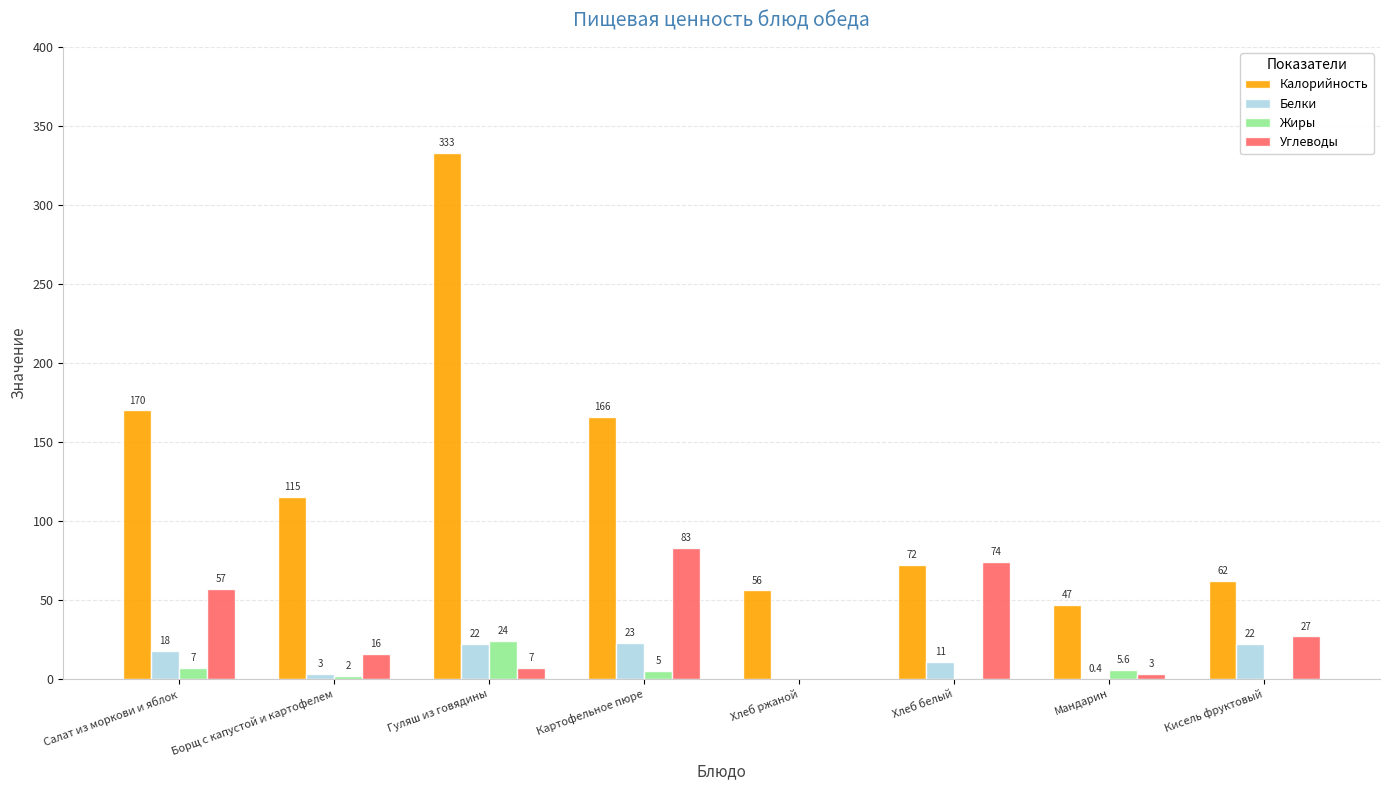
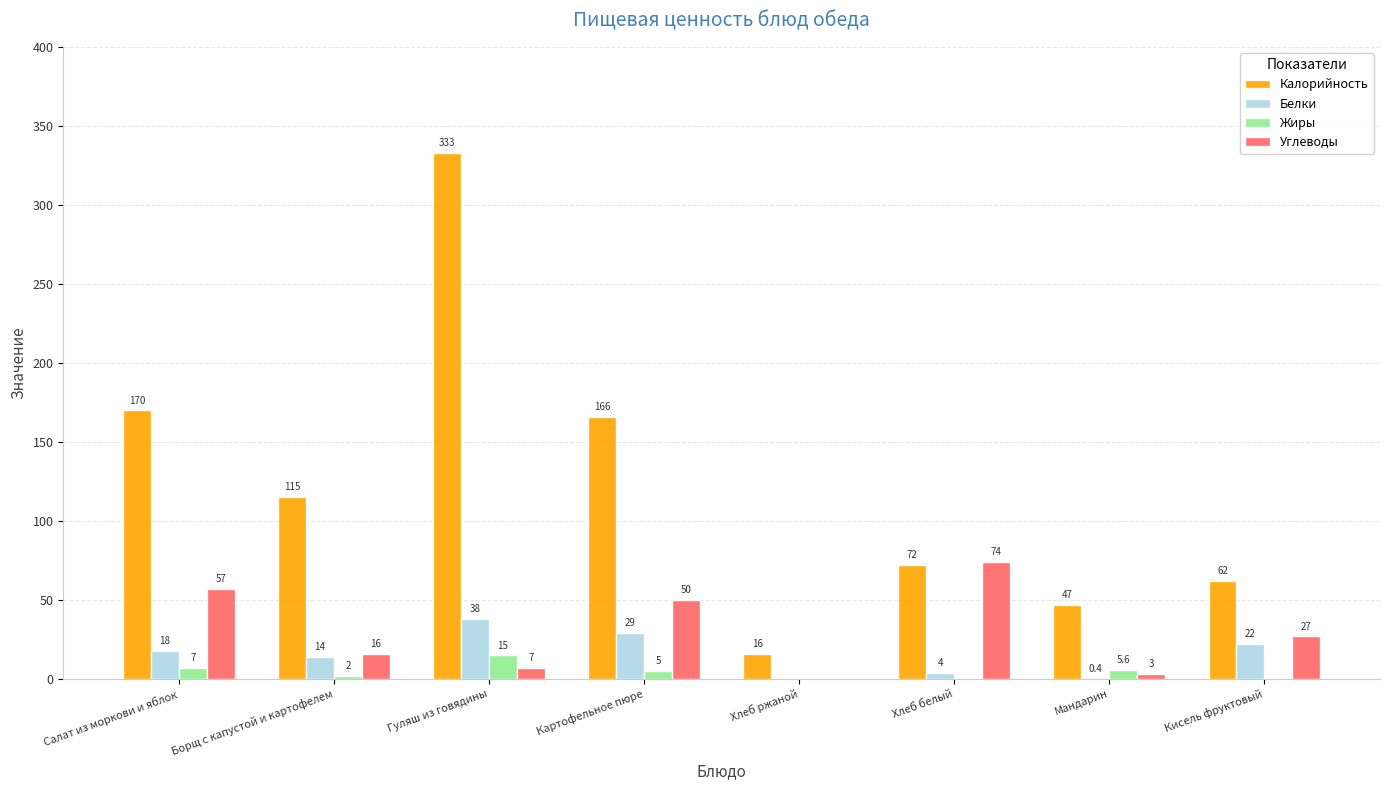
  {
    "Калорийность": {
      "Салат из моркови и яблок": 170,
      "Борщ с капустой и картофелем": 115,
      "Гуляш из говядины": 333,
      "Картофельное пюре": 166,
-     "Хлеб ржаной": 56,
+     "Хлеб ржаной": 16,
      "Хлеб белый": 72,
      "Мандарин": 47,
      "Кисель фруктовый": 62
    },
    "Белки": {
      "Салат из моркови и яблок": 18,
-     "Борщ с капустой и картофелем": 3,
-     "Гуляш из говядины": 22,
-     "Картофельное пюре": 23,
-     "Хлеб белый": 11,
+     "Борщ с капустой и картофелем": 14,
+     "Гуляш из говядины": 38,
+     "Картофельное пюре": 29,
+     "Хлеб белый": 4,
      "Мандарин": 0.4,
      "Кисель фруктовый": 22
    },
    "Жиры": {
      "Салат из моркови и яблок": 7,
      "Борщ с капустой и картофелем": 2,
-     "Гуляш из говядины": 24,
+     "Гуляш из говядины": 15,
      "Картофельное пюре": 5,
      "Мандарин": 5.6
    },
    "Углеводы": {
      "Салат из моркови и яблок": 57,
      "Борщ с капустой и картофелем": 16,
      "Гуляш из говядины": 7,
-     "Картофельное пюре": 83,
+     "Картофельное пюре": 50,
      "Хлеб белый": 74,
      "Мандарин": 3,
      "Кисель фруктовый": 27
    }
  }
